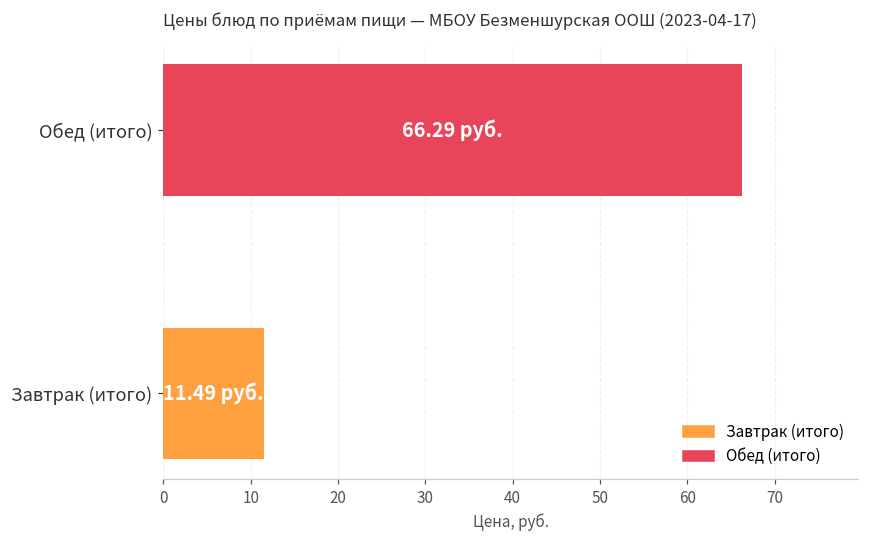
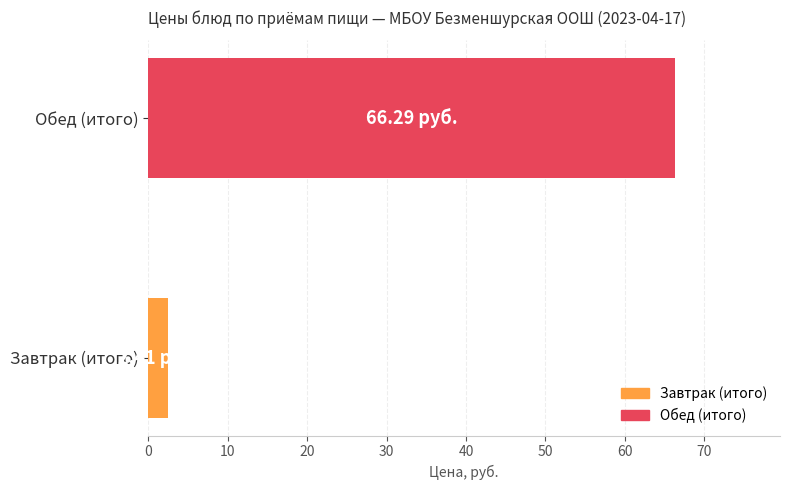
  {
-   "Завтрак (итого)": 11
+   "Завтрак (итого)": 2
  }
